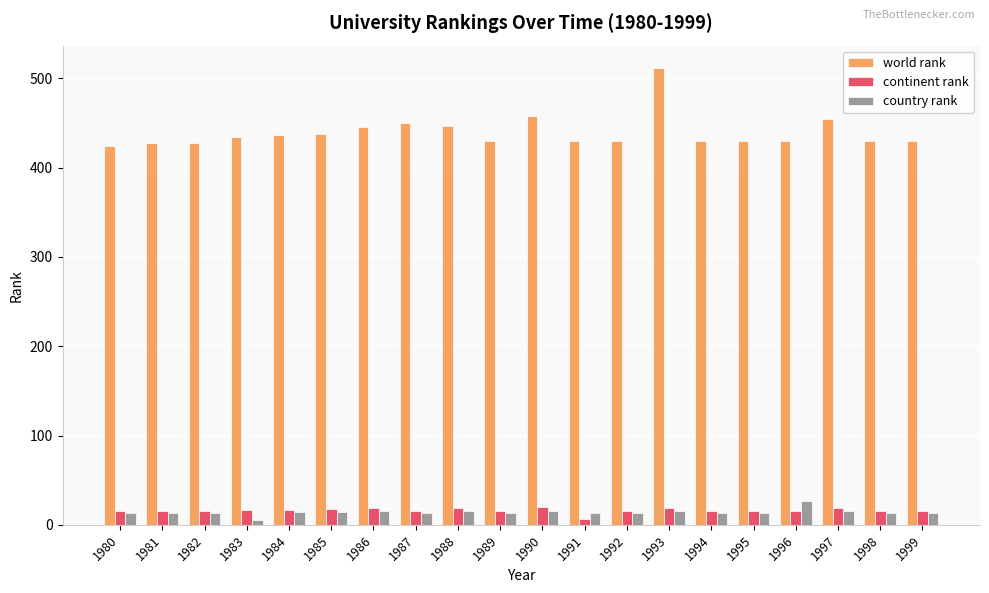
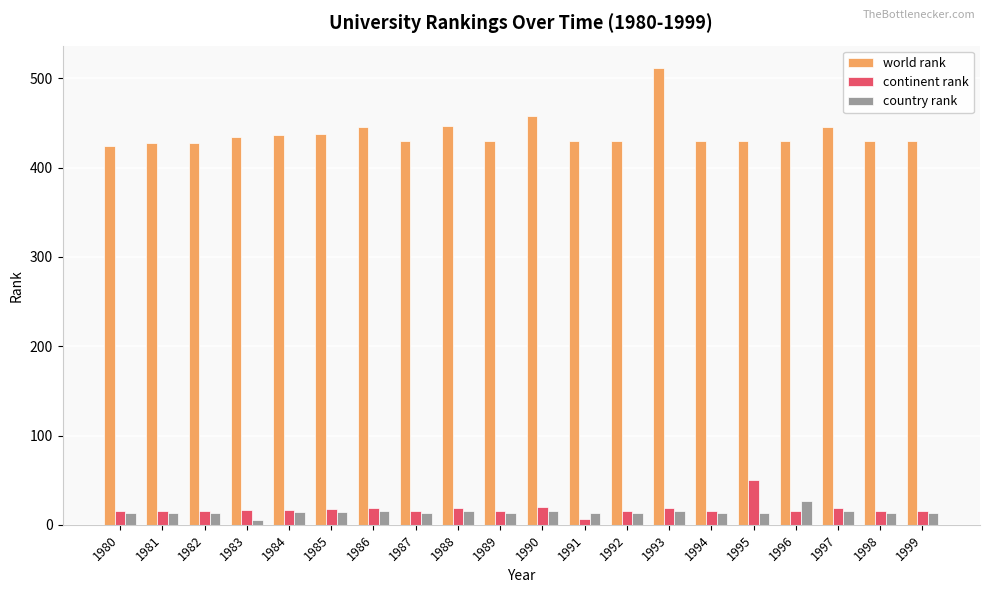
  {
    "world rank": {
      "1980": 420,
      "1981": 430,
      "1982": 430,
      "1983": 430,
      "1984": 440,
      "1985": 440,
      "1986": 450,
-     "1987": 450,
+     "1987": 430,
      "1988": 450,
      "1989": 430,
      "1990": 460,
      "1991": 430,
      "1992": 430,
      "1993": 510,
      "1994": 430,
      "1995": 430,
      "1996": 430,
-     "1997": 454,
+     "1997": 445,
      "1998": 430,
      "1999": 430
    },
    "continent rank": {
      "1980": 20,
      "1981": 20,
      "1982": 20,
      "1983": 20,
      "1984": 20,
      "1985": 20,
      "1986": 20,
      "1987": 20,
      "1988": 20,
      "1989": 20,
      "1990": 20,
      "1991": 10,
      "1992": 20,
      "1993": 20,
      "1994": 20,
-     "1995": 20,
+     "1995": 50,
      "1996": 20,
      "1997": 20,
      "1998": 20,
      "1999": 20
    },
    "country rank": {
      "1980": 10,
      "1981": 10,
      "1982": 10,
      "1983": 10,
      "1984": 10,
      "1985": 10,
      "1986": 20,
      "1987": 10,
      "1988": 20,
      "1989": 10,
      "1990": 20,
      "1991": 10,
      "1992": 10,
      "1993": 20,
      "1994": 10,
      "1995": 10,
      "1996": 30,
      "1997": 20,
      "1998": 10,
      "1999": 10
    }
  }
